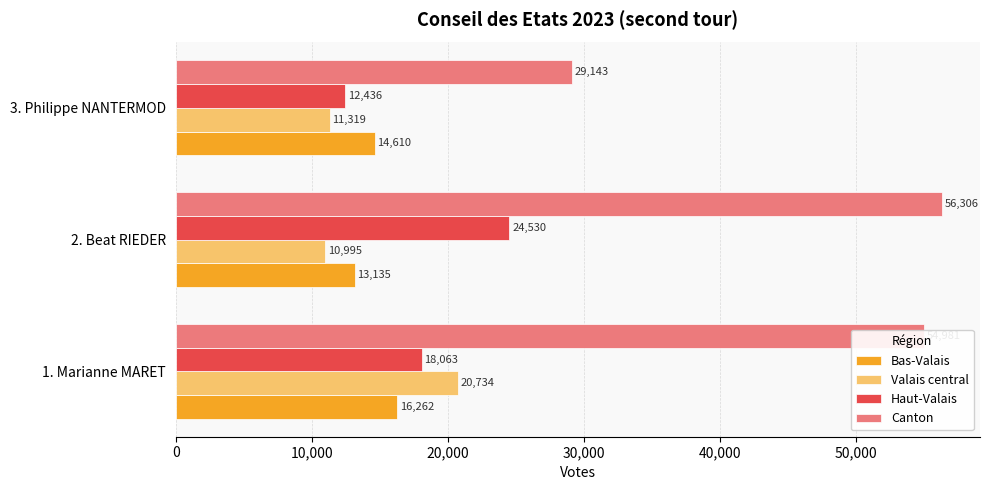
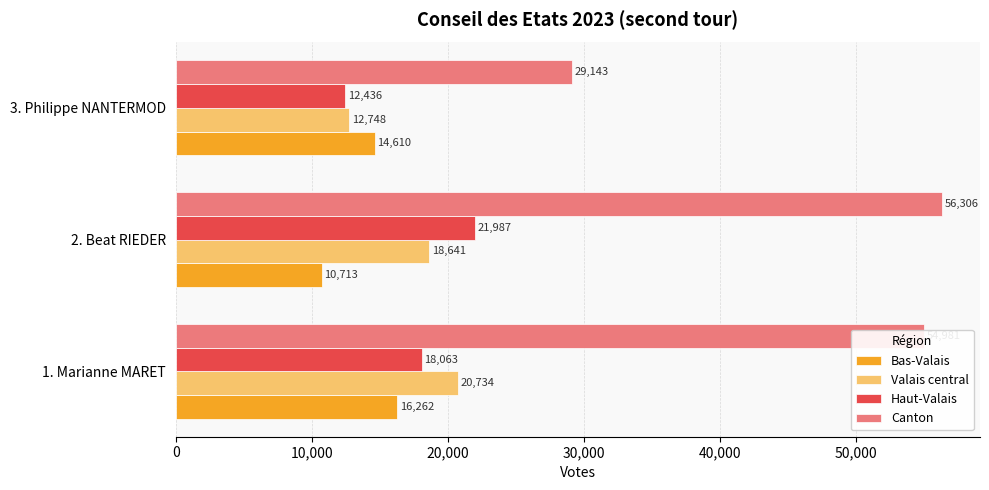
  {
    "Bas-Valais": {
      "3. Philippe NANTERMOD": "14,610",
-     "2. Beat RIEDER": "13,135",
+     "2. Beat RIEDER": "10,713",
      "1. Marianne MARET": "16,262"
    },
    "Valais central": {
-     "3. Philippe NANTERMOD": "11,319",
-     "2. Beat RIEDER": "10,995",
+     "3. Philippe NANTERMOD": "12,748",
+     "2. Beat RIEDER": "18,641",
      "1. Marianne MARET": "20,734"
    },
    "Haut-Valais": {
      "3. Philippe NANTERMOD": "12,436",
-     "2. Beat RIEDER": "24,530",
+     "2. Beat RIEDER": "21,987",
      "1. Marianne MARET": "18,063"
    },
    "Canton": {
      "3. Philippe NANTERMOD": "29,143",
      "2. Beat RIEDER": "56,306"
    }
  }
